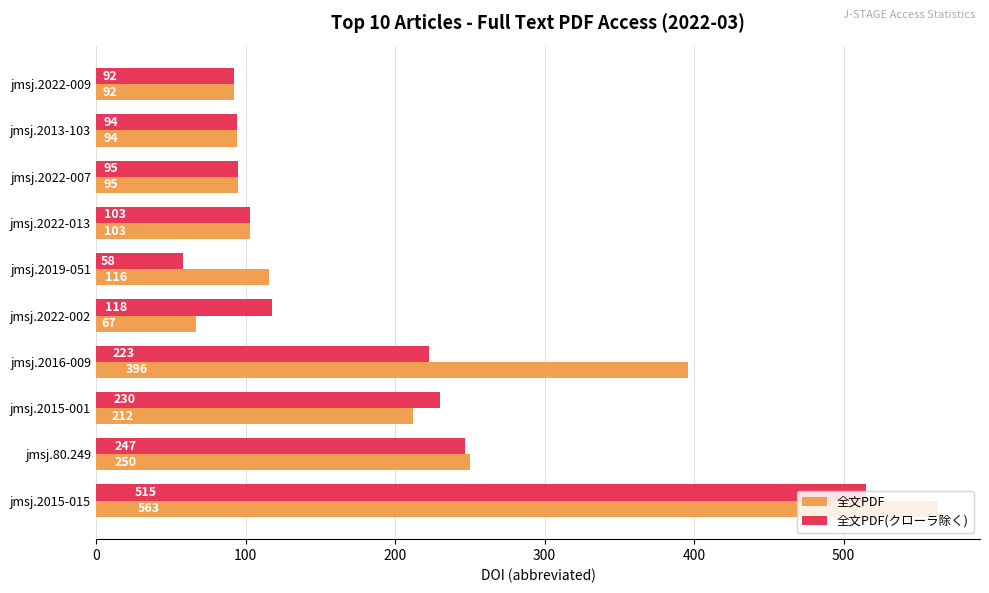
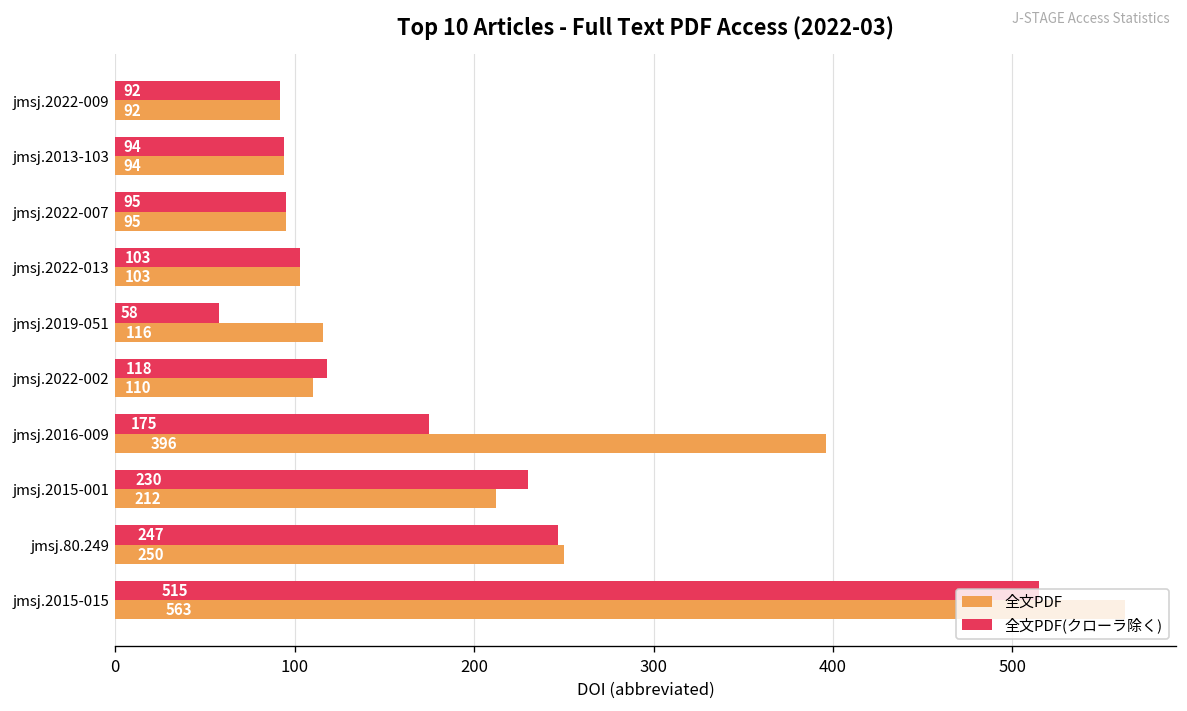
  {
    "全文PDF": {
      "jmsj.2022-009": 92,
      "jmsj.2013-103": 94,
      "jmsj.2022-007": 95,
      "jmsj.2022-013": 103,
      "jmsj.2019-051": 116,
-     "jmsj.2022-002": 67,
+     "jmsj.2022-002": 110,
      "jmsj.2016-009": 396,
      "jmsj.2015-001": 212,
      "jmsj.80.249": 250
    },
    "全文PDF(クローラ除く)": {
      "jmsj.2022-009": 92,
      "jmsj.2013-103": 94,
      "jmsj.2022-007": 95,
      "jmsj.2022-013": 103,
      "jmsj.2019-051": 58,
      "jmsj.2022-002": 118,
-     "jmsj.2016-009": 223,
+     "jmsj.2016-009": 175,
      "jmsj.2015-001": 230,
      "jmsj.80.249": 247
    }
  }
